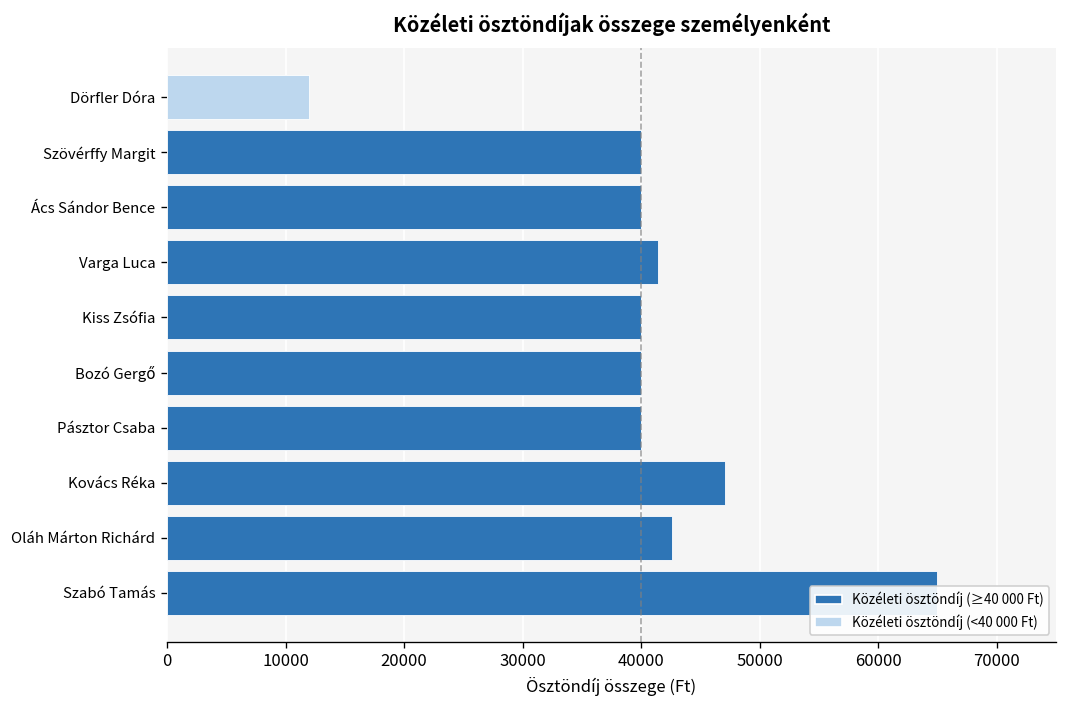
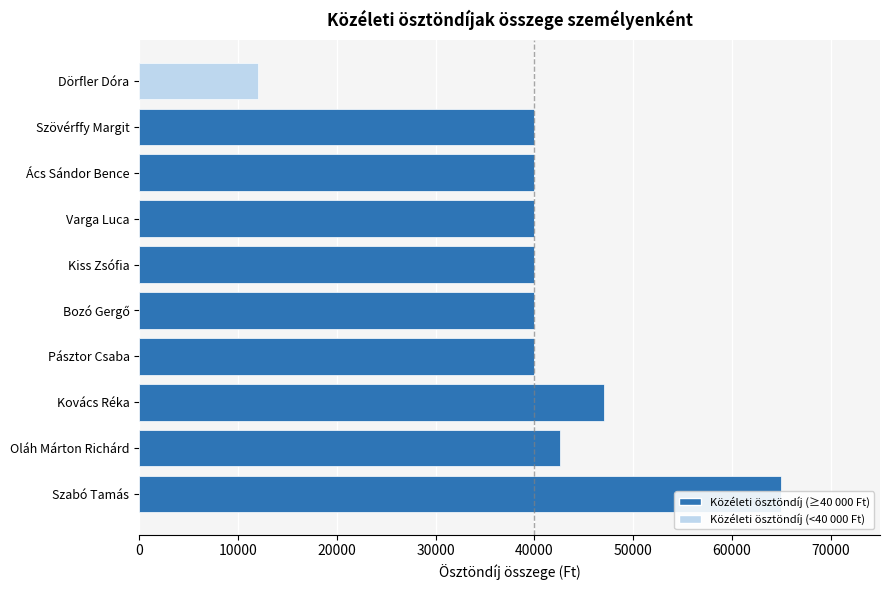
  {
    "Közéleti ösztöndíj (≥40 000 Ft)": {
      "Dörfler Dóra": 12000,
      "Szövérffy Margit": 40000,
      "Ács Sándor Bence": 40000,
-     "Varga Luca": 41000,
+     "Varga Luca": 40000,
      "Kiss Zsófia": 40000,
      "Bozó Gergő": 40000,
      "Pásztor Csaba": 40000,
      "Kovács Réka": 47000,
      "Oláh Márton Richárd": 43000
    },
    "Közéleti ösztöndíj (<40 000 Ft)": {
      "Dörfler Dóra": 12000
    }
  }
